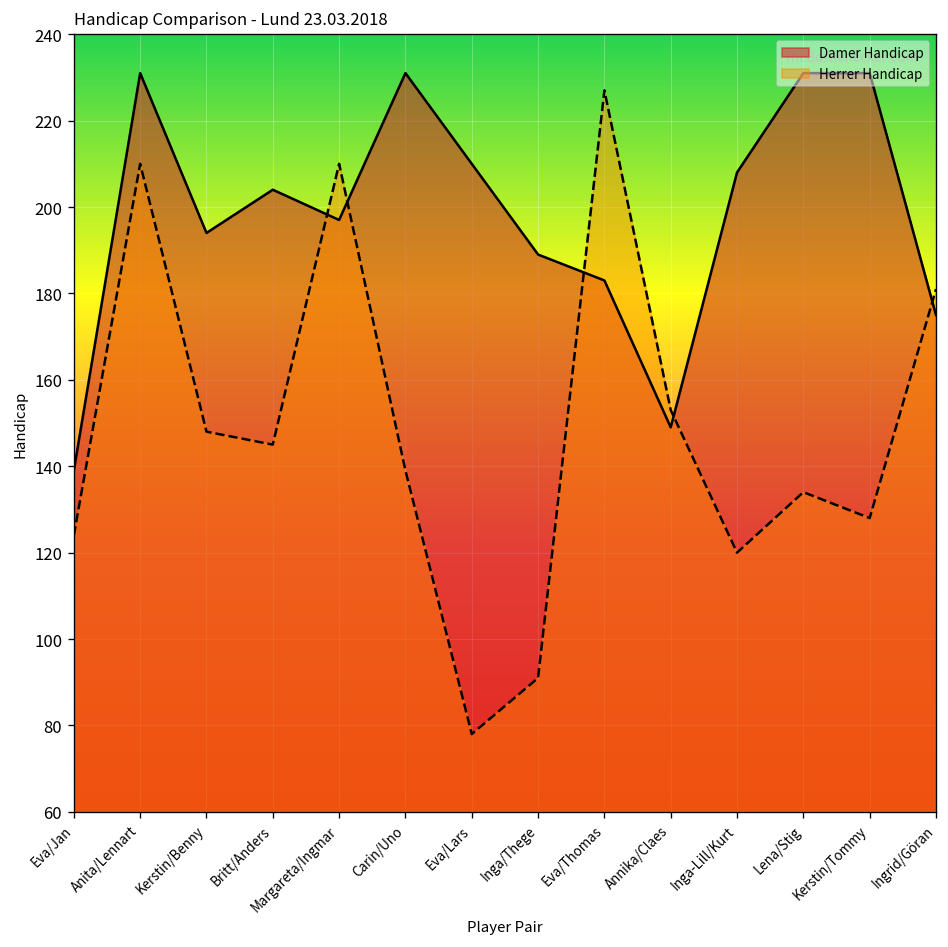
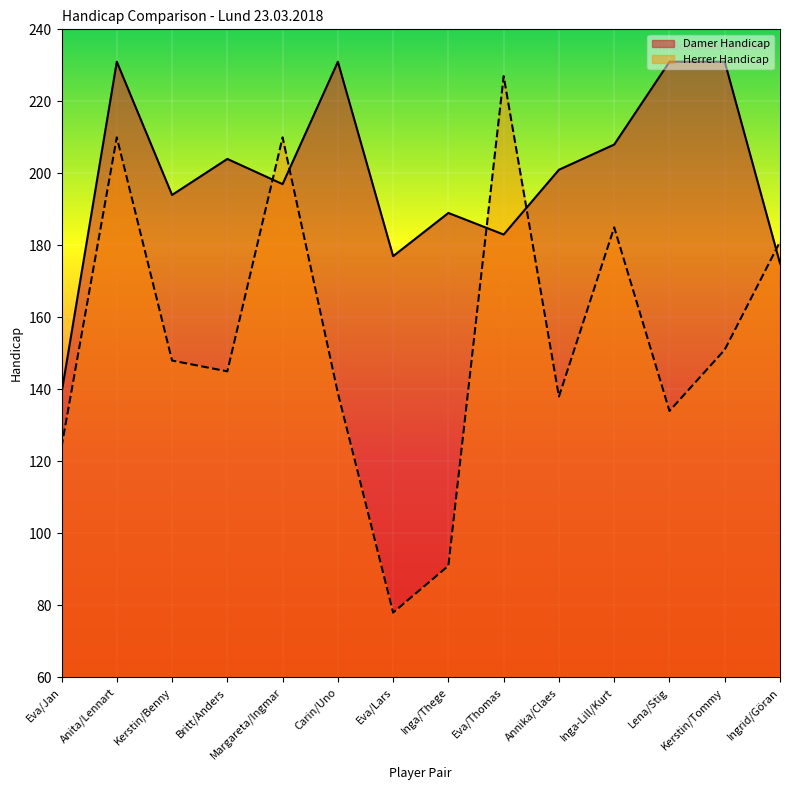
  {
    "Damer Handicap": {
      "Eva/Jan": 139,
      "Anita/Lennart": 231,
      "Kerstin/Benny": 194,
      "Britt/Anders": 204,
      "Margareta/Ingmar": 197,
      "Carin/Uno": 231,
-     "Eva/Lars": 210,
+     "Eva/Lars": 177,
      "Inga/Thege": 189,
      "Eva/Thomas": 183,
-     "Annika/Claes": 149,
+     "Annika/Claes": 201,
      "Inga-Lill/Kurt": 208,
      "Ingrid/Göran": 175
    },
    "Herrer Handicap": {
      "Eva/Jan": 124,
      "Anita/Lennart": 210,
      "Kerstin/Benny": 148,
      "Britt/Anders": 145,
      "Margareta/Ingmar": 210,
      "Carin/Uno": 139,
      "Eva/Lars": 78,
      "Inga/Thege": 91,
      "Eva/Thomas": 227,
-     "Annika/Claes": 153,
-     "Inga-Lill/Kurt": 120,
+     "Annika/Claes": 138,
+     "Inga-Lill/Kurt": 185,
      "Lena/Stig": 134,
-     "Kerstin/Tommy": 128,
+     "Kerstin/Tommy": 151,
      "Ingrid/Göran": 181
    }
  }
